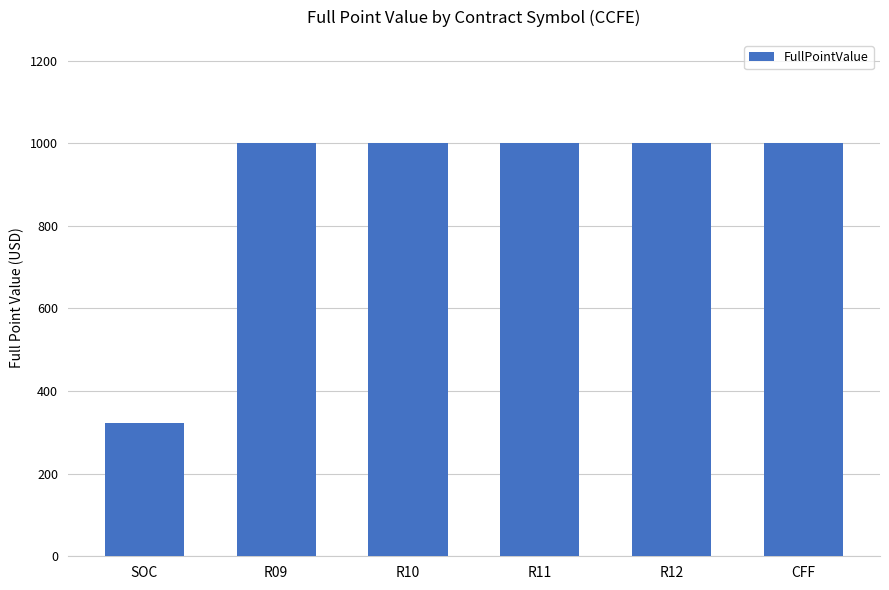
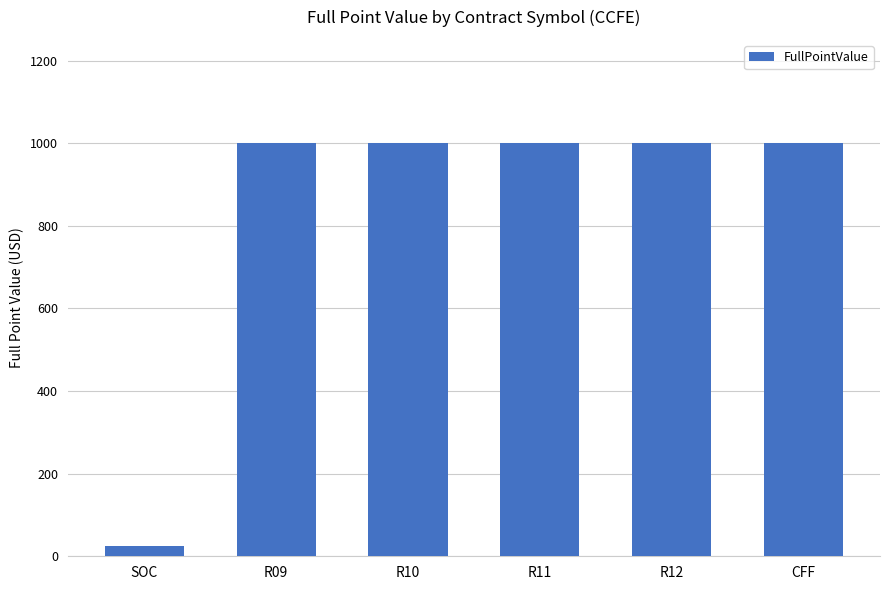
  {
-   "SOC": 320,
+   "SOC": 30,
    "R09": 1000,
    "R10": 1000,
    "R11": 1000,
    "R12": 1000,
    "CFF": 1000
  }
